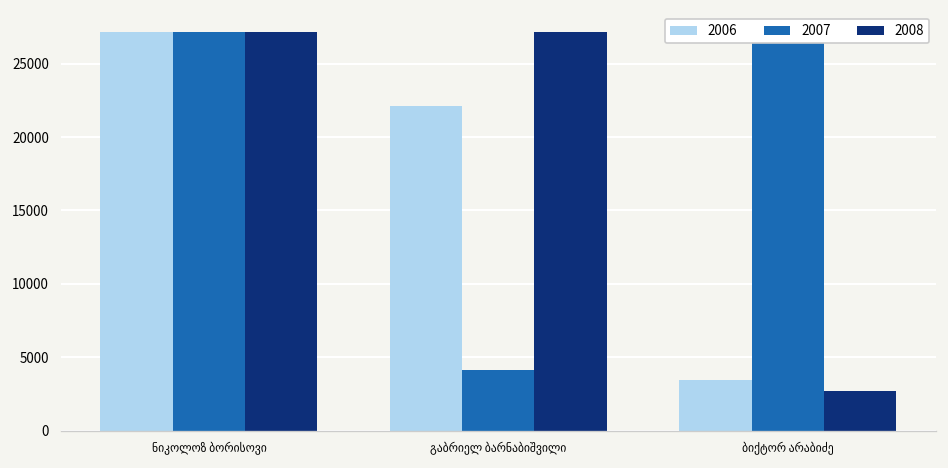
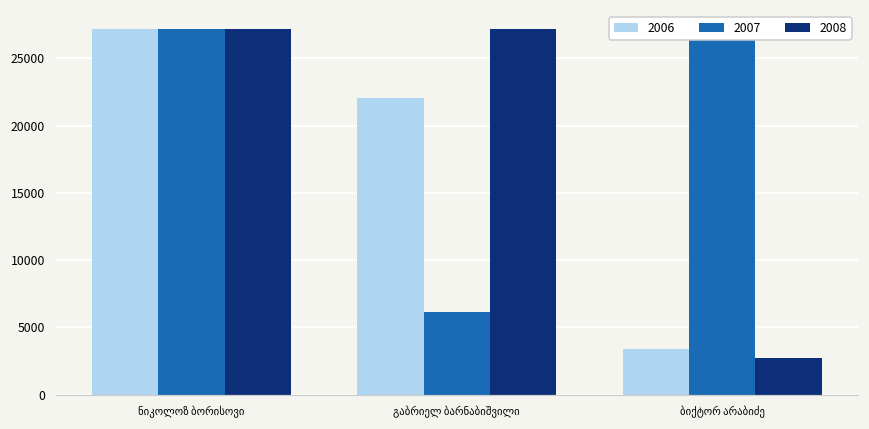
  {
    "2006": {
      "ნიკოლოზ ბორისოვი": 27200,
      "გაბრიელ ბარნაბიშვილი": 22100,
      "ბიქტორ არაბიძე": 3400
    },
    "2007": {
      "ნიკოლოზ ბორისოვი": 27200,
-     "გაბრიელ ბარნაბიშვილი": 4100
+     "გაბრიელ ბარნაბიშვილი": 6100
    },
    "2008": {
      "ნიკოლოზ ბორისოვი": 27200,
      "გაბრიელ ბარნაბიშვილი": 27200,
      "ბიქტორ არაბიძე": 2700
    }
  }
